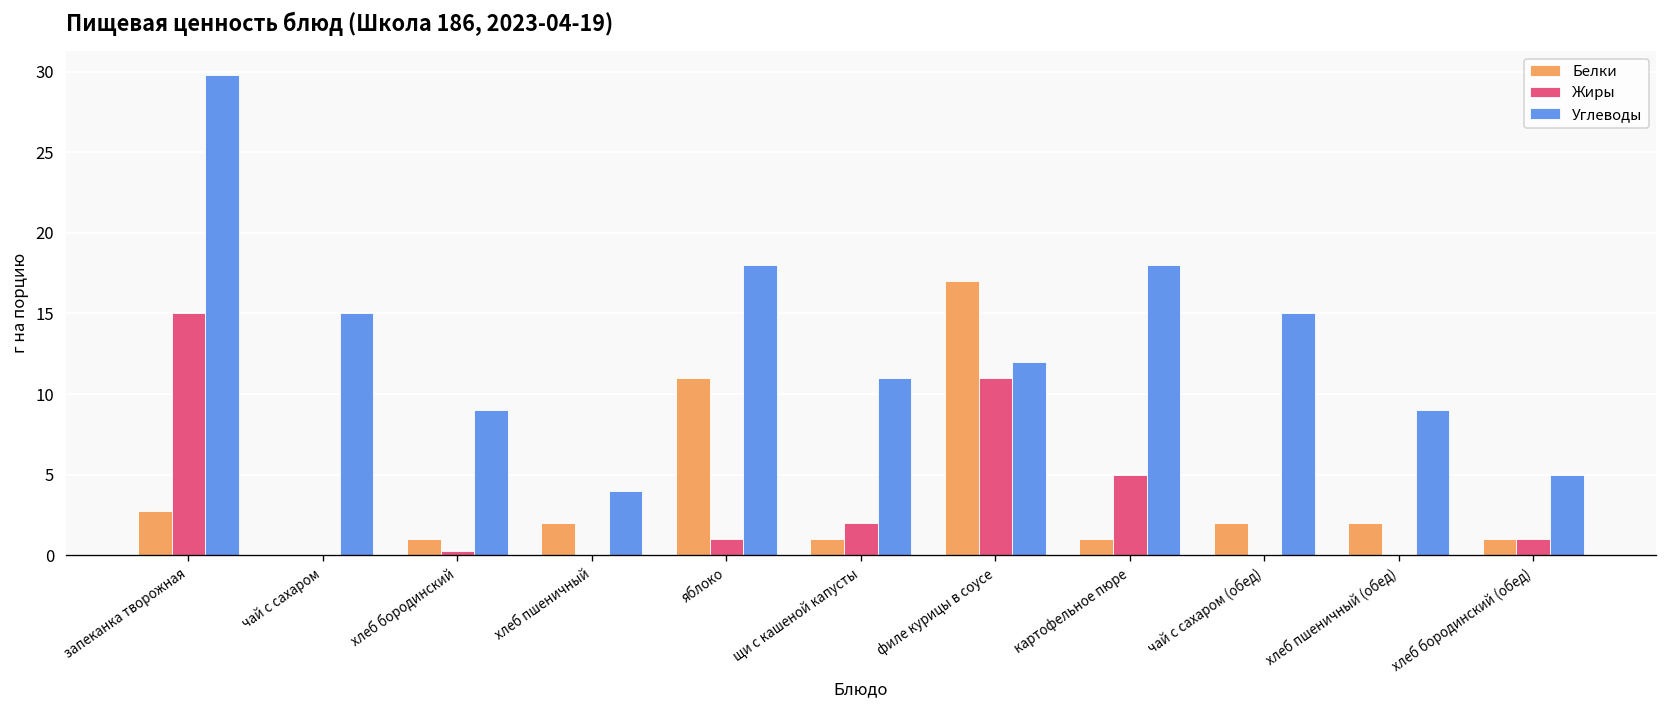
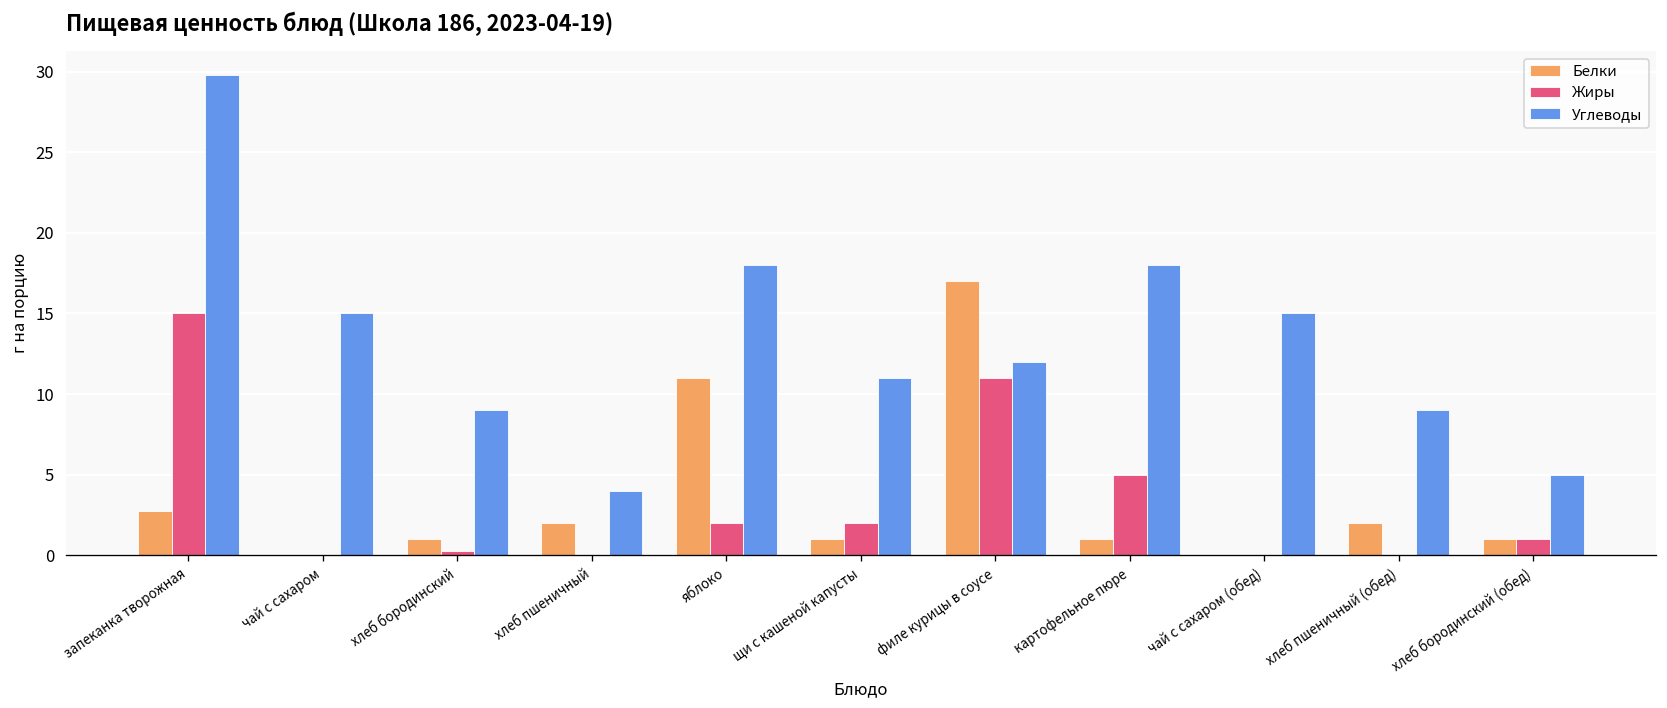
  {
    "Белки": {
      "запеканка творожная": 2.8,
      "чай с сахаром": 0,
      "хлеб бородинский": 1,
      "хлеб пшеничный": 2,
      "яблоко": 11,
      "щи с кашеной капусты": 1,
      "филе курицы в соусе": 17,
      "картофельное пюре": 1,
-     "чай с сахаром (обед)": 2,
+     "чай с сахаром (обед)": 0,
      "хлеб пшеничный (обед)": 2,
      "хлеб бородинский (обед)": 1
    },
    "Жиры": {
      "запеканка творожная": 15,
      "чай с сахаром": 0,
      "хлеб бородинский": 0.2,
      "хлеб пшеничный": 0,
-     "яблоко": 1,
+     "яблоко": 2,
      "щи с кашеной капусты": 2,
      "филе курицы в соусе": 11,
      "картофельное пюре": 5,
      "чай с сахаром (обед)": 0,
      "хлеб пшеничный (обед)": 0,
      "хлеб бородинский (обед)": 1
    },
    "Углеводы": {
      "запеканка творожная": 29.8,
      "чай с сахаром": 15,
      "хлеб бородинский": 9,
      "хлеб пшеничный": 4,
      "яблоко": 18,
      "щи с кашеной капусты": 11,
      "филе курицы в соусе": 12,
      "картофельное пюре": 18,
      "чай с сахаром (обед)": 15,
      "хлеб пшеничный (обед)": 9,
      "хлеб бородинский (обед)": 5
    }
  }
